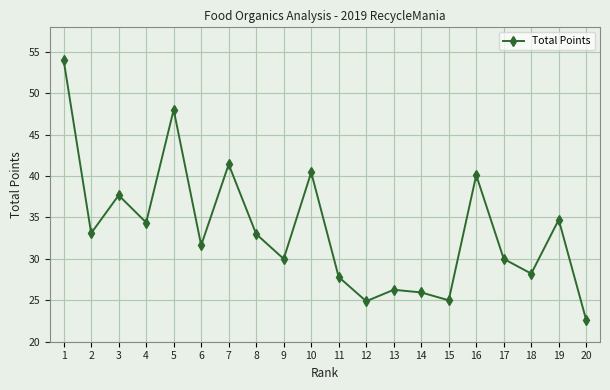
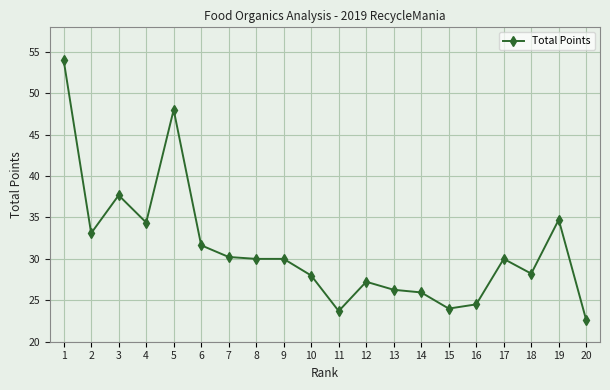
  {
    "1": 54,
    "2": 33,
    "3": 38,
    "4": 34,
    "5": 48,
    "6": 32,
-   "7": 41,
-   "8": 33,
+   "7": 30,
+   "8": 30,
    "9": 30,
-   "10": 40,
-   "11": 28,
-   "12": 25,
+   "10": 28,
+   "11": 24,
+   "12": 27,
    "13": 26,
    "14": 26,
-   "15": 25,
-   "16": 40,
+   "15": 24,
+   "16": 25,
    "17": 30,
    "18": 28,
    "19": 35,
    "20": 23
  }
